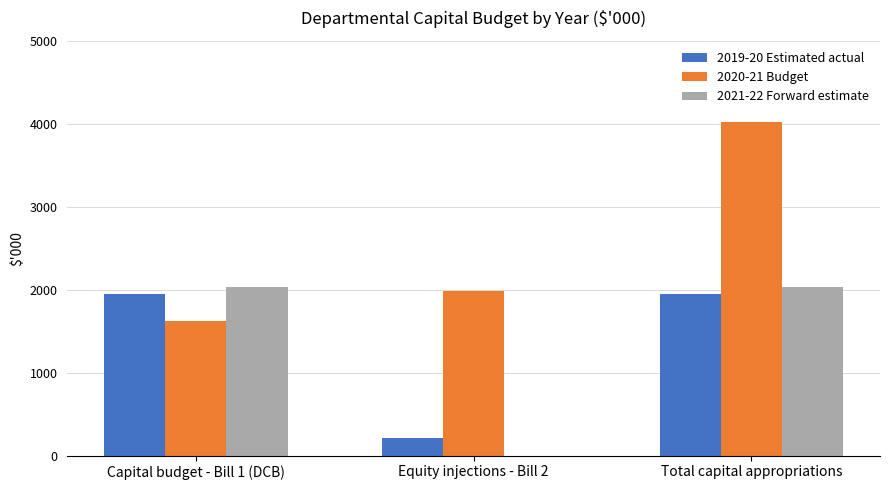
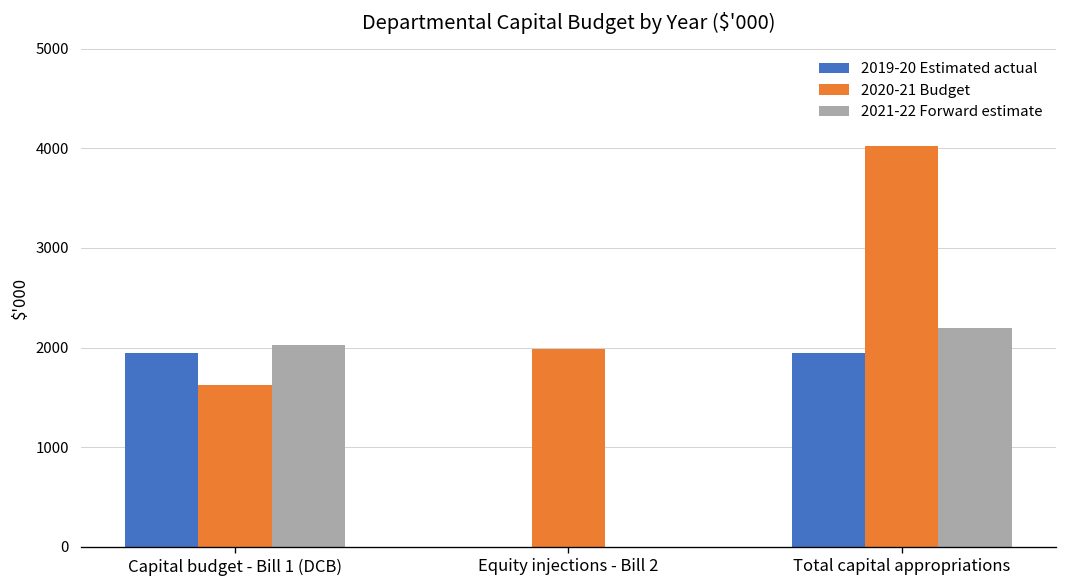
  {
    "2019-20 Estimated actual": {
      "Capital budget - Bill 1 (DCB)": 1900,
-     "Equity injections - Bill 2": 200,
+     "Equity injections - Bill 2": 0,
      "Total capital appropriations": 1900
    },
    "2020-21 Budget": {
      "Capital budget - Bill 1 (DCB)": 1600,
      "Equity injections - Bill 2": 2000,
      "Total capital appropriations": 4000
    },
    "2021-22 Forward estimate": {
      "Capital budget - Bill 1 (DCB)": 2000,
      "Equity injections - Bill 2": 0,
-     "Total capital appropriations": 2000
+     "Total capital appropriations": 2200
    }
  }
